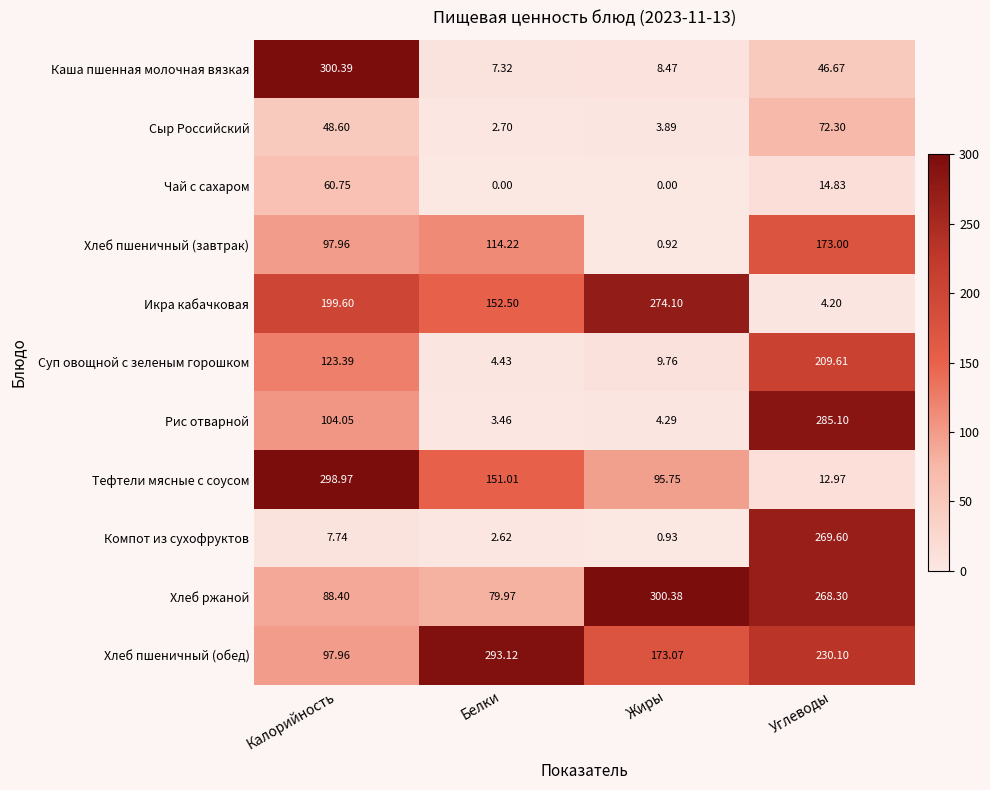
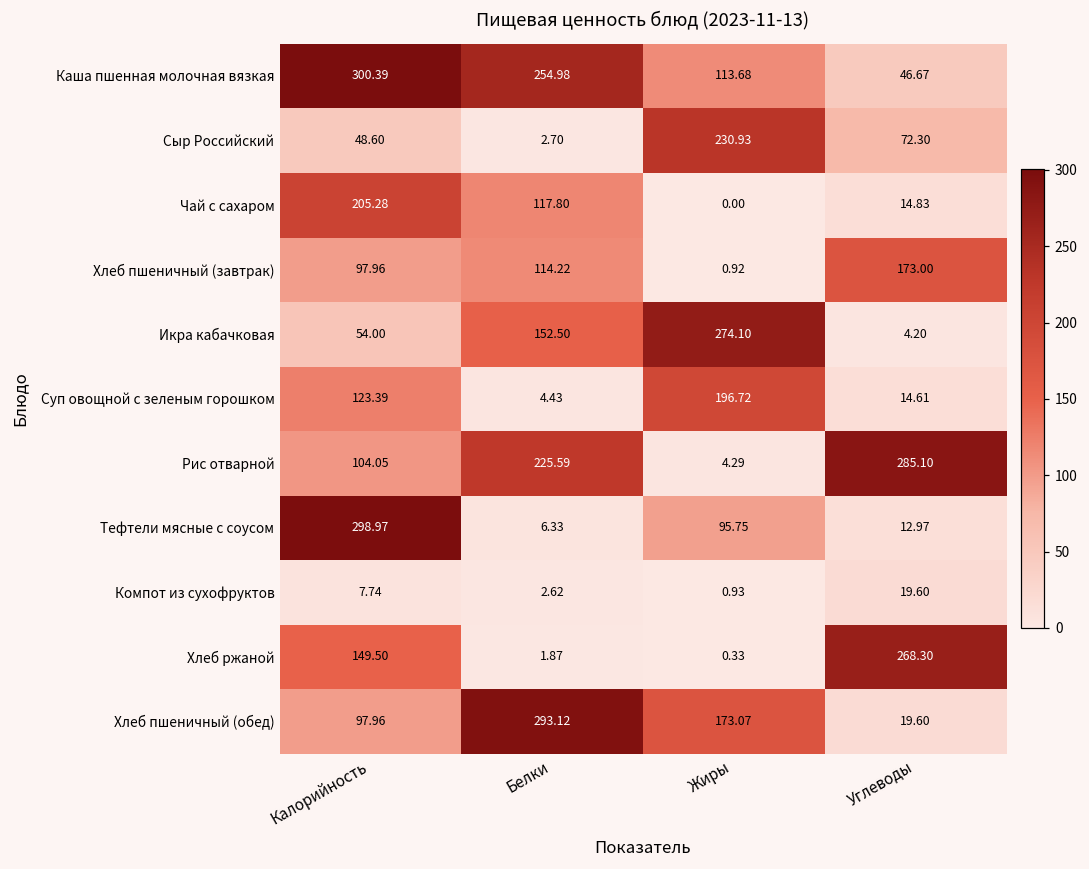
  {
    "Каша пшенная молочная вязкая": {
      "Калорийность": 300.39,
-     "Белки": 7.32,
-     "Жиры": 8.47,
+     "Белки": 254.98,
+     "Жиры": 113.68,
      "Углеводы": 46.67
    },
    "Сыр Российский": {
      "Калорийность": 48.60,
      "Белки": 2.70,
-     "Жиры": 3.89,
+     "Жиры": 230.93,
      "Углеводы": 72.30
    },
    "Чай с сахаром": {
-     "Калорийность": 60.75,
-     "Белки": 0.00,
+     "Калорийность": 205.28,
+     "Белки": 117.80,
      "Жиры": 0.00,
      "Углеводы": 14.83
    },
    "Хлеб пшеничный (завтрак)": {
      "Калорийность": 97.96,
      "Белки": 114.22,
      "Жиры": 0.92,
      "Углеводы": 173.00
    },
    "Икра кабачковая": {
-     "Калорийность": 199.60,
+     "Калорийность": 54.00,
      "Белки": 152.50,
      "Жиры": 274.10,
      "Углеводы": 4.20
    },
    "Суп овощной с зеленым горошком": {
      "Калорийность": 123.39,
      "Белки": 4.43,
-     "Жиры": 9.76,
-     "Углеводы": 209.61
+     "Жиры": 196.72,
+     "Углеводы": 14.61
    },
    "Рис отварной": {
      "Калорийность": 104.05,
-     "Белки": 3.46,
+     "Белки": 225.59,
      "Жиры": 4.29,
      "Углеводы": 285.10
    },
    "Тефтели мясные с соусом": {
      "Калорийность": 298.97,
-     "Белки": 151.01,
+     "Белки": 6.33,
      "Жиры": 95.75,
      "Углеводы": 12.97
    },
    "Компот из сухофруктов": {
      "Калорийность": 7.74,
      "Белки": 2.62,
      "Жиры": 0.93,
-     "Углеводы": 269.60
+     "Углеводы": 19.60
    },
    "Хлеб ржаной": {
-     "Калорийность": 88.40,
-     "Белки": 79.97,
-     "Жиры": 300.38,
+     "Калорийность": 149.50,
+     "Белки": 1.87,
+     "Жиры": 0.33,
      "Углеводы": 268.30
    },
    "Хлеб пшеничный (обед)": {
      "Калорийность": 97.96,
      "Белки": 293.12,
      "Жиры": 173.07,
-     "Углеводы": 230.10
+     "Углеводы": 19.60
    }
  }
